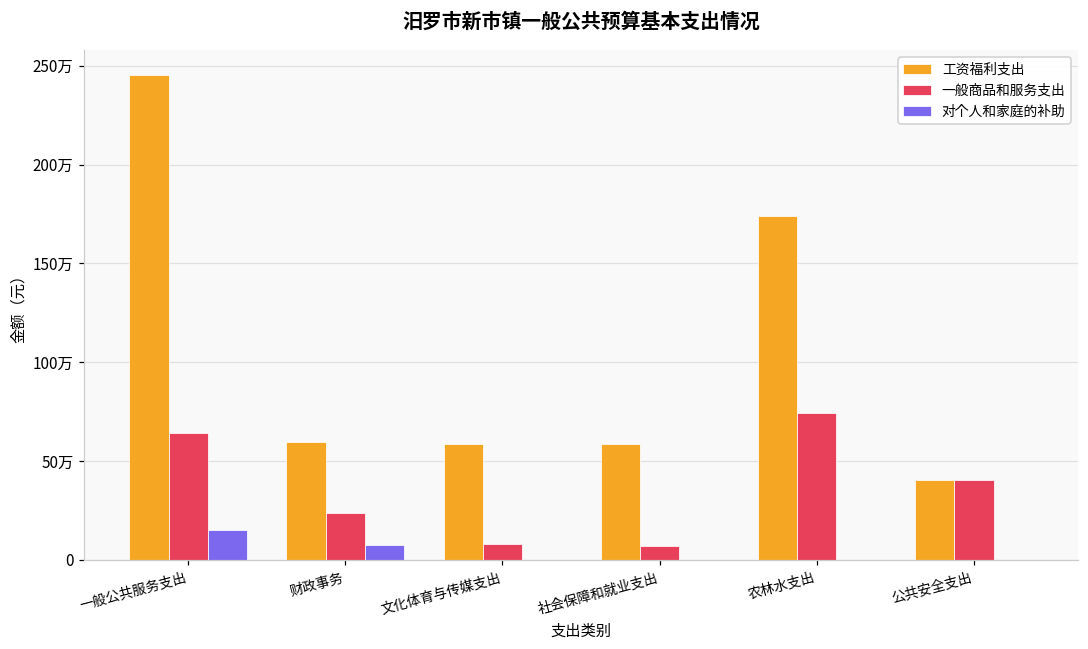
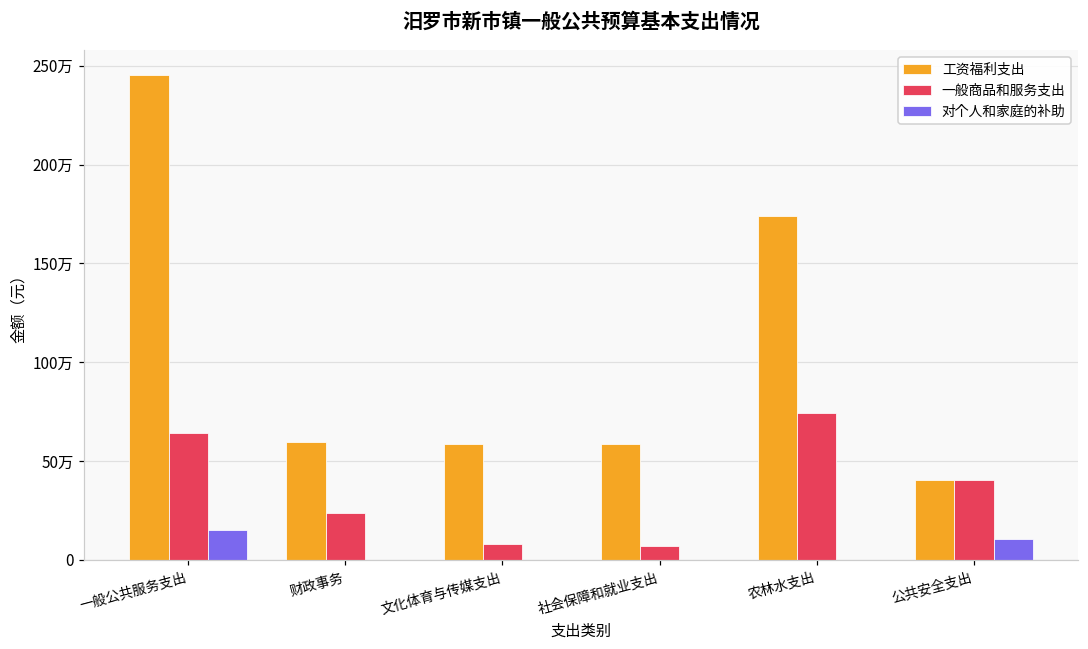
  {
    "工资福利支出": {
      "一般公共服务支出": "245万",
      "财政事务": "59万",
      "文化体育与传媒支出": "59万",
      "社会保障和就业支出": "59万",
      "农林水支出": "174万",
      "公共安全支出": "40万"
    },
    "一般商品和服务支出": {
      "一般公共服务支出": "64万",
      "财政事务": "23万",
      "文化体育与传媒支出": "8万",
      "社会保障和就业支出": "7万",
      "农林水支出": "74万",
      "公共安全支出": "40万"
    },
    "对个人和家庭的补助": {
      "一般公共服务支出": "15万",
-     "财政事务": "7万",
+     "财政事务": "0万",
      "文化体育与传媒支出": "0万",
      "社会保障和就业支出": "0万",
      "农林水支出": "0万",
-     "公共安全支出": "0万"
+     "公共安全支出": "10万"
    }
  }
